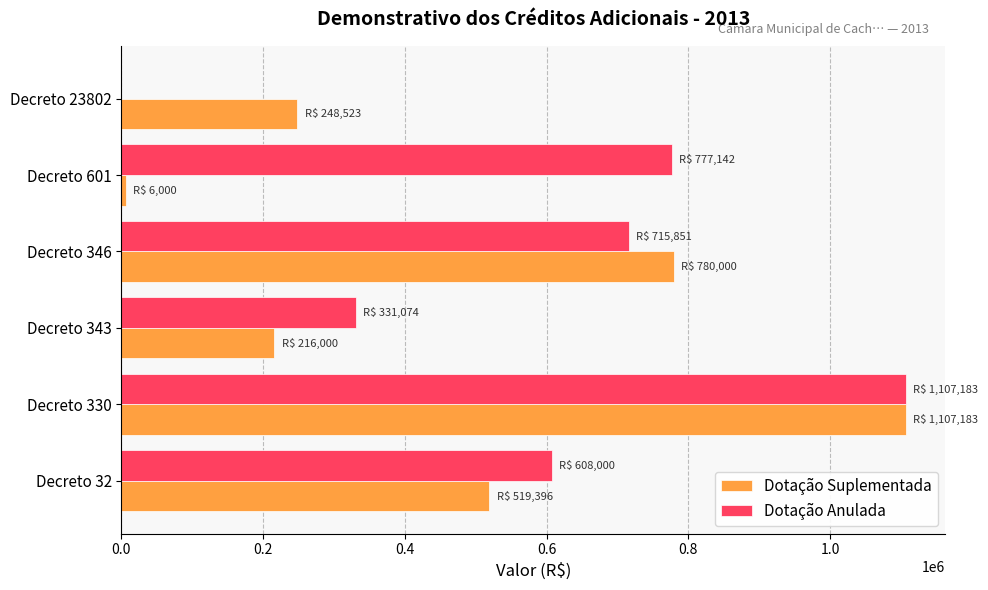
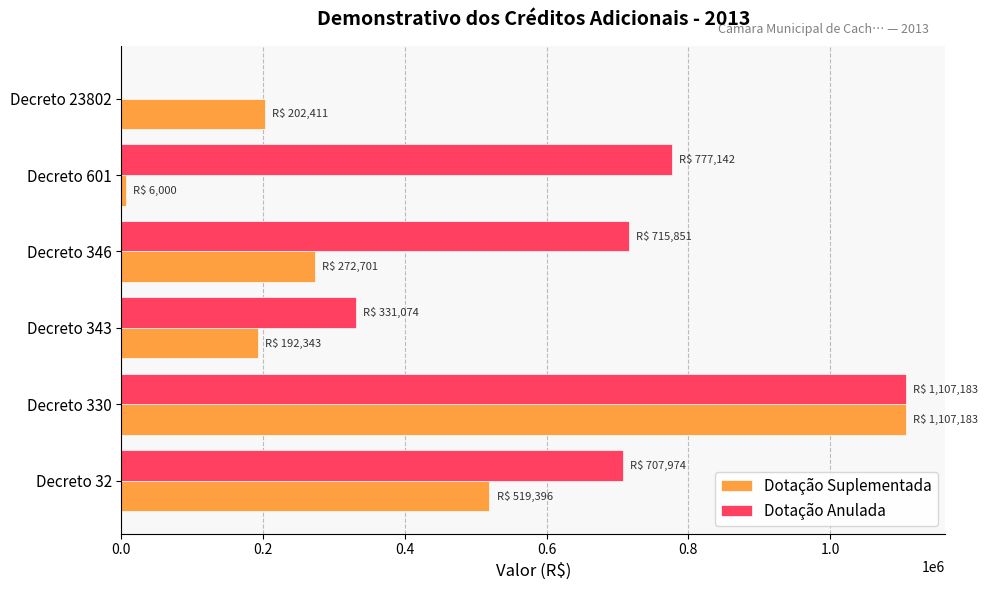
  {
    "Dotação Suplementada": {
-     "Decreto 23802": "248,523",
+     "Decreto 23802": "202,411",
      "Decreto 601": "6,000",
-     "Decreto 346": "780,000",
-     "Decreto 343": "216,000",
+     "Decreto 346": "272,701",
+     "Decreto 343": "192,343",
      "Decreto 330": "1,107,183",
      "Decreto 32": "519,396"
    },
    "Dotação Anulada": {
      "Decreto 601": "777,142",
      "Decreto 346": "715,851",
      "Decreto 343": "331,074",
      "Decreto 330": "1,107,183",
-     "Decreto 32": "608,000"
+     "Decreto 32": "707,974"
    }
  }
